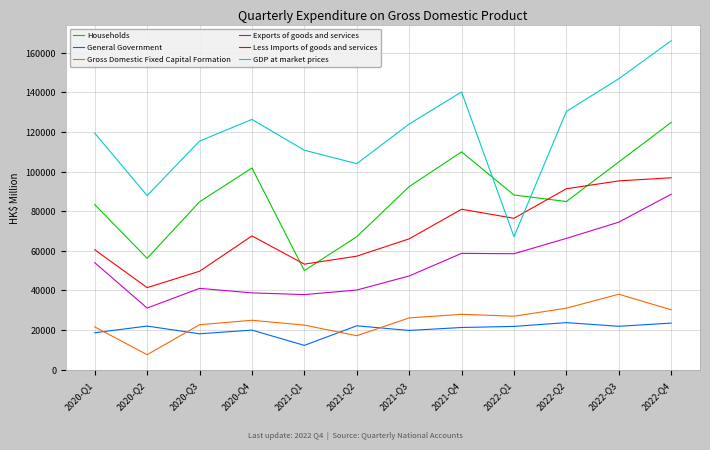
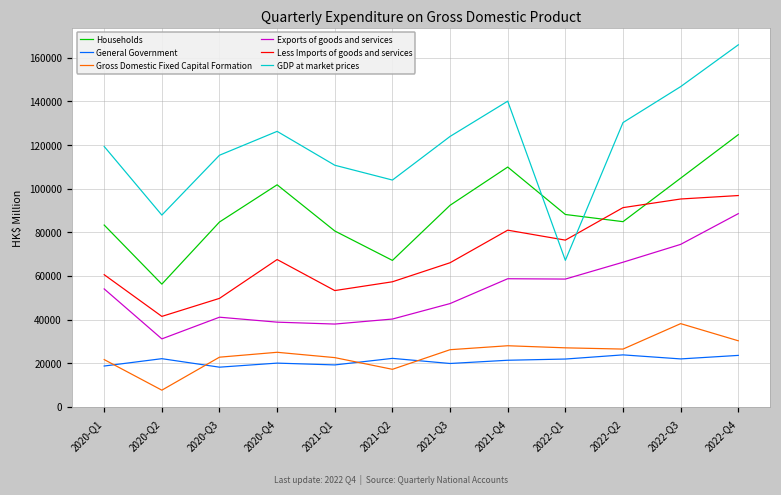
  {
    "Households": {
      "2020-Q1": 83000,
      "2020-Q2": 56000,
      "2020-Q3": 85000,
      "2020-Q4": 102000,
-     "2021-Q1": 50000,
+     "2021-Q1": 81000,
      "2021-Q2": 67000,
      "2021-Q3": 92000,
      "2021-Q4": 110000,
      "2022-Q1": 88000,
      "2022-Q2": 85000,
      "2022-Q3": 105000,
      "2022-Q4": 125000
    },
    "General Government": {
      "2020-Q1": 19000,
      "2020-Q2": 22000,
      "2020-Q3": 18000,
      "2020-Q4": 20000,
-     "2021-Q1": 12000,
+     "2021-Q1": 19000,
      "2021-Q2": 22000,
      "2021-Q3": 20000,
      "2021-Q4": 21000,
      "2022-Q1": 22000,
      "2022-Q2": 24000,
      "2022-Q3": 22000,
      "2022-Q4": 24000
    },
    "Gross Domestic Fixed Capital Formation": {
      "2020-Q1": 22000,
      "2020-Q2": 8000,
      "2020-Q3": 23000,
      "2020-Q4": 25000,
      "2021-Q1": 23000,
      "2021-Q2": 17000,
      "2021-Q3": 26000,
      "2021-Q4": 28000,
      "2022-Q1": 27000,
-     "2022-Q2": 31000,
+     "2022-Q2": 26000,
      "2022-Q3": 38000,
      "2022-Q4": 30000
    },
    "Exports of goods and services": {
      "2020-Q1": 54000,
      "2020-Q2": 31000,
      "2020-Q3": 41000,
      "2020-Q4": 39000,
      "2021-Q1": 38000,
      "2021-Q2": 40000,
      "2021-Q3": 47000,
      "2021-Q4": 59000,
      "2022-Q1": 59000,
      "2022-Q2": 66000,
      "2022-Q3": 74000,
      "2022-Q4": 89000
    },
    "Less Imports of goods and services": {
      "2020-Q1": 61000,
      "2020-Q2": 41000,
      "2020-Q3": 50000,
      "2020-Q4": 68000,
      "2021-Q1": 53000,
      "2021-Q2": 57000,
      "2021-Q3": 66000,
      "2021-Q4": 81000,
      "2022-Q1": 76000,
      "2022-Q2": 91000,
      "2022-Q3": 95000,
      "2022-Q4": 97000
    },
    "GDP at market prices": {
      "2020-Q1": 119000,
      "2020-Q2": 88000,
      "2020-Q3": 115000,
      "2020-Q4": 126000,
      "2021-Q1": 111000,
      "2021-Q2": 104000,
      "2021-Q3": 124000,
      "2021-Q4": 140000,
      "2022-Q1": 67000,
      "2022-Q2": 130000,
      "2022-Q3": 147000,
      "2022-Q4": 166000
    }
  }
